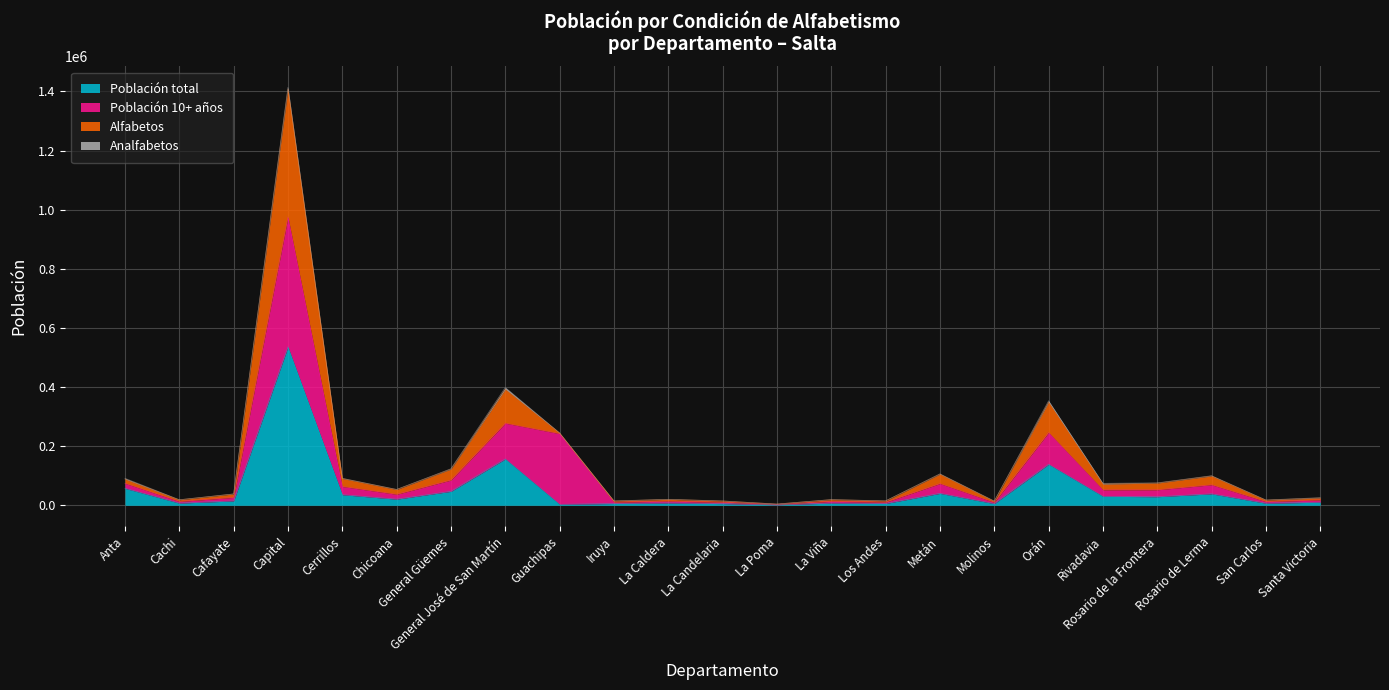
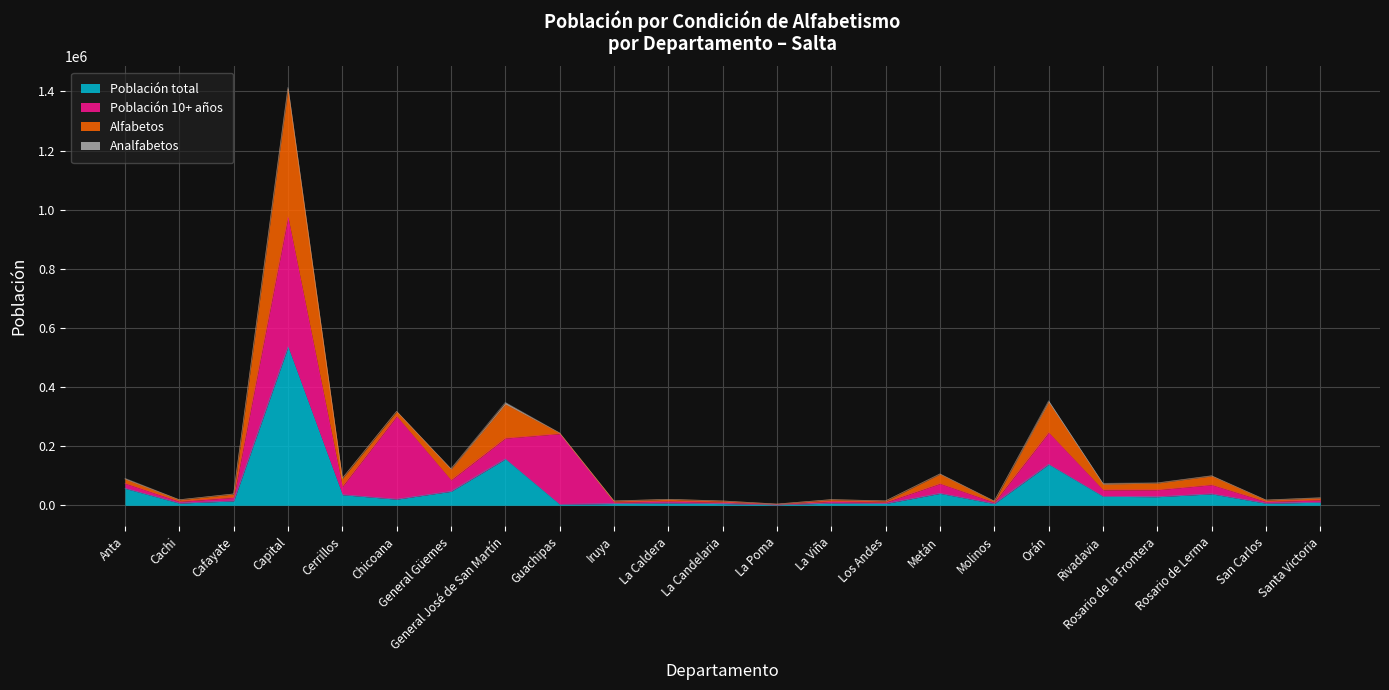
  {
    "Población total": {
      "Anta": 60000,
      "Cafayate": 10000,
      "Capital": 540000,
      "Cerrillos": 40000,
      "Chicoana": 20000,
      "General Güemes": 50000,
      "General José de San Martín": 160000,
      "Guachipas": 0,
      "Metán": 40000,
      "Orán": 140000,
      "Rivadavia": 30000,
      "Rosario de la Frontera": 30000,
      "Rosario de Lerma": 40000
    },
    "Población 10+ años": {
      "Anta": 20000,
      "Cafayate": 10000,
      "Capital": 440000,
      "Cerrillos": 30000,
-     "Chicoana": 20000,
+     "Chicoana": 280000,
      "General Güemes": 40000,
-     "General José de San Martín": 120000,
+     "General José de San Martín": 70000,
      "Metán": 30000,
      "Orán": 110000,
      "Rivadavia": 20000,
      "Rosario de la Frontera": 20000,
      "Rosario de Lerma": 30000
    }
  }
